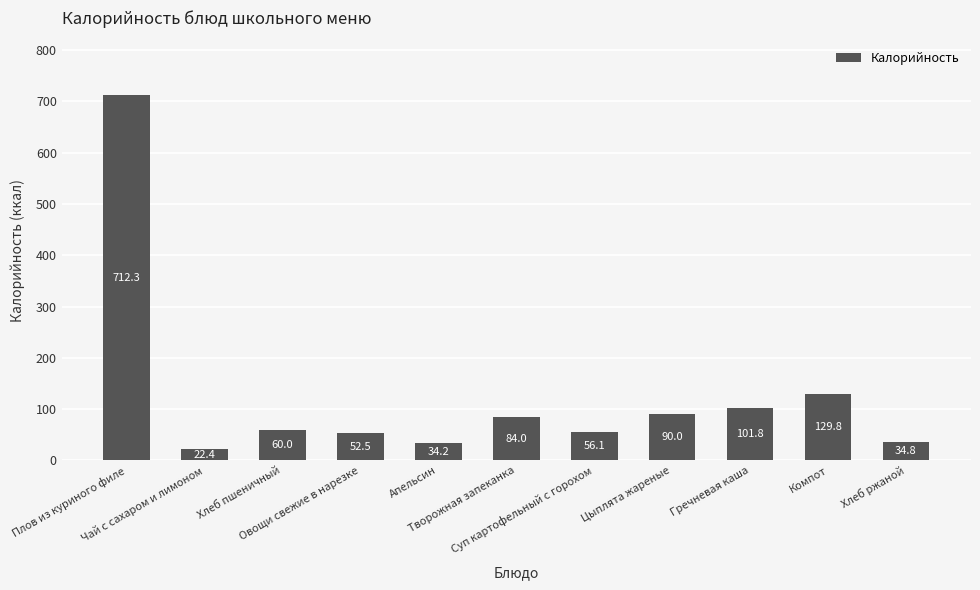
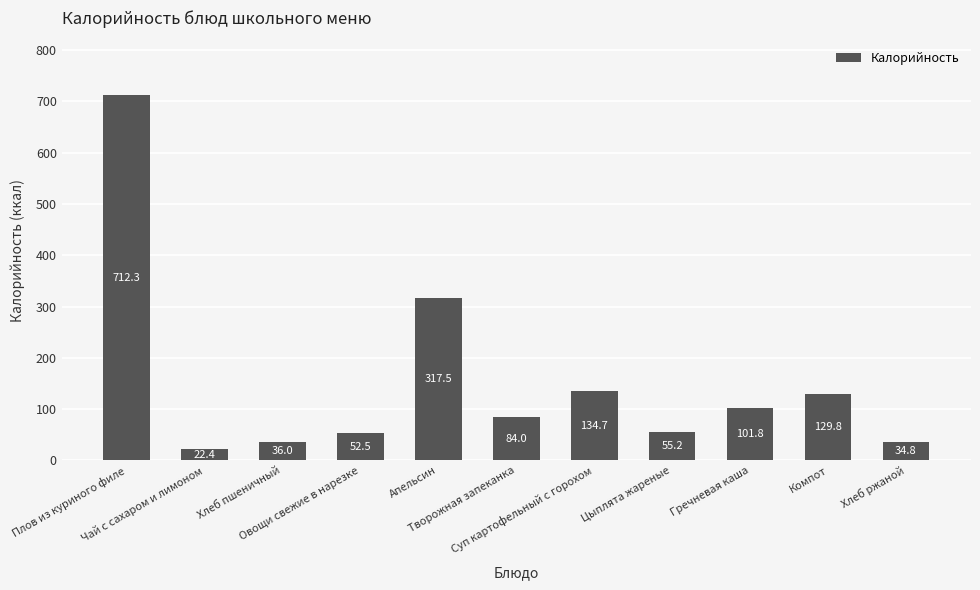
  {
    "Плов из куриного филе": 712.3,
    "Чай с сахаром и лимоном": 22.4,
-   "Хлеб пшеничный": 60.0,
+   "Хлеб пшеничный": 36.0,
    "Овощи свежие в нарезке": 52.5,
-   "Апельсин": 34.2,
+   "Апельсин": 317.5,
    "Творожная запеканка": 84.0,
-   "Суп картофельный с горохом": 56.1,
-   "Цыплята жареные": 90.0,
+   "Суп картофельный с горохом": 134.7,
+   "Цыплята жареные": 55.2,
    "Гречневая каша": 101.8,
    "Компот": 129.8,
    "Хлеб ржаной": 34.8
  }
